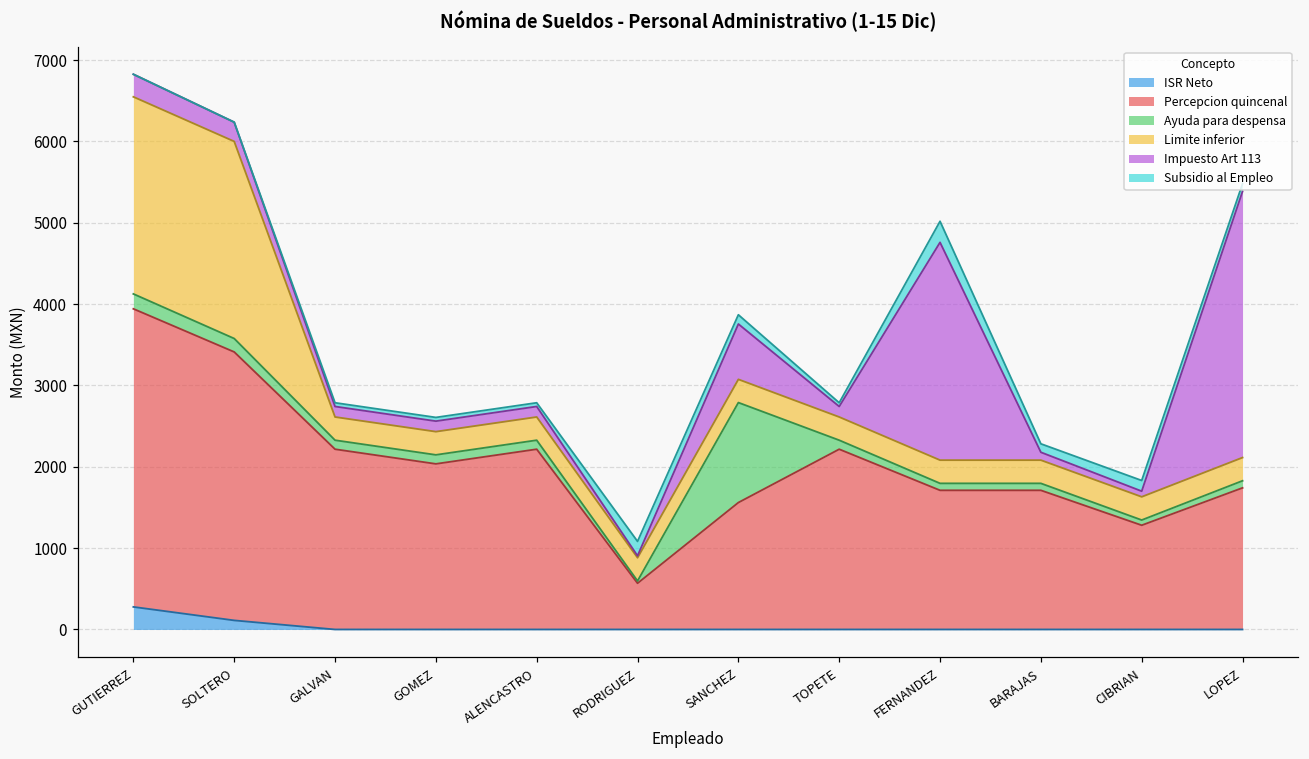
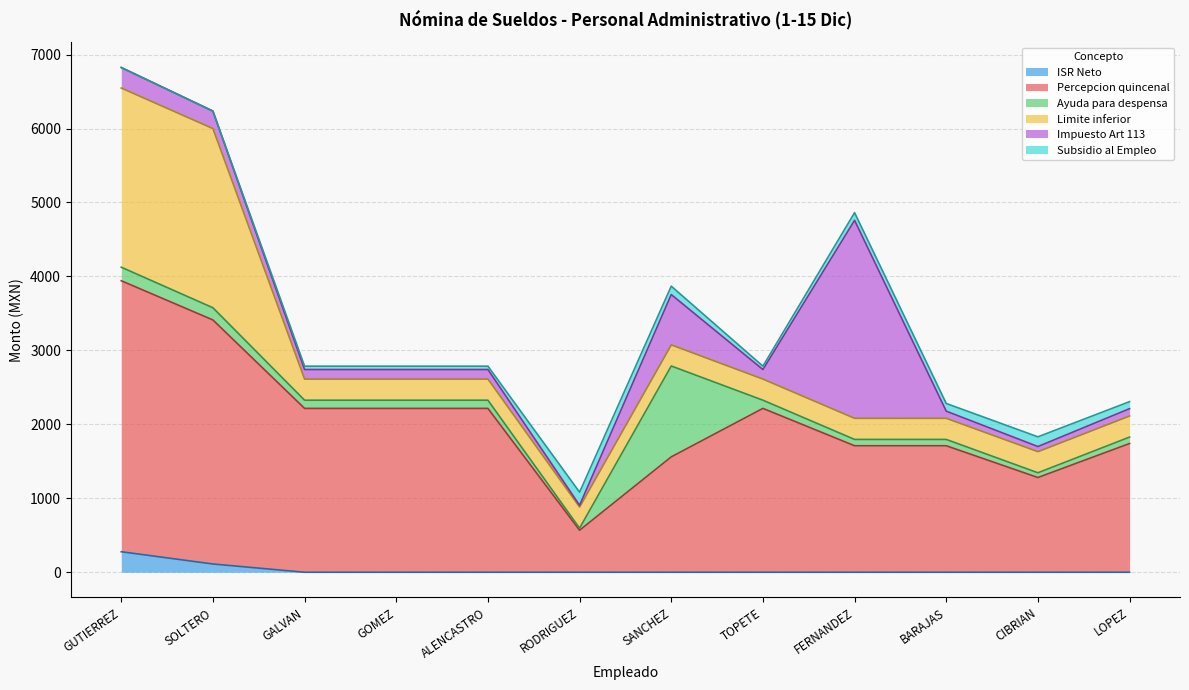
  {
    "ISR Neto": {
      "GUTIERREZ": 300,
      "SOLTERO": 100,
      "GALVAN": 0,
      "GOMEZ": 0,
      "ALENCASTRO": 0,
      "RODRIGUEZ": 0,
      "SANCHEZ": 0,
      "TOPETE": 0,
      "FERNANDEZ": 0,
      "BARAJAS": 0,
      "CIBRIAN": 0,
      "LOPEZ": 0
    },
    "Percepcion quincenal": {
      "GUTIERREZ": 3700,
      "SOLTERO": 3300,
      "GALVAN": 2200,
-     "GOMEZ": 2000,
+     "GOMEZ": 2200,
      "ALENCASTRO": 2200,
      "SANCHEZ": 1600,
      "TOPETE": 2200,
      "FERNANDEZ": 1700,
      "BARAJAS": 1700,
      "CIBRIAN": 1300,
      "LOPEZ": 1700
    },
    "Ayuda para despensa": {
      "GUTIERREZ": 200,
      "SOLTERO": 200,
      "GALVAN": 100,
      "GOMEZ": 100,
      "ALENCASTRO": 100,
      "SANCHEZ": 1200,
      "TOPETE": 100,
      "FERNANDEZ": 100,
      "BARAJAS": 100,
      "CIBRIAN": 100,
      "LOPEZ": 100
    },
    "Limite inferior": {
      "GUTIERREZ": 2400,
      "SOLTERO": 2400,
      "GALVAN": 300,
      "GOMEZ": 300,
      "ALENCASTRO": 300,
      "SANCHEZ": 300,
      "TOPETE": 300,
      "FERNANDEZ": 300,
      "BARAJAS": 300,
      "CIBRIAN": 300,
      "LOPEZ": 300
    },
    "Impuesto Art 113": {
      "GALVAN": 100,
      "GOMEZ": 100,
      "ALENCASTRO": 100,
      "SANCHEZ": 700,
      "TOPETE": 100,
      "FERNANDEZ": 2700,
      "BARAJAS": 100,
      "CIBRIAN": 100,
-     "LOPEZ": 3300
+     "LOPEZ": 100
    },
    "Subsidio al Empleo": {
      "GALVAN": 0,
      "GOMEZ": 0,
      "ALENCASTRO": 0,
      "RODRIGUEZ": 200,
      "SANCHEZ": 100,
      "TOPETE": 0,
-     "FERNANDEZ": 300,
+     "FERNANDEZ": 100,
      "BARAJAS": 100,
      "CIBRIAN": 100,
      "LOPEZ": 100
    }
  }
